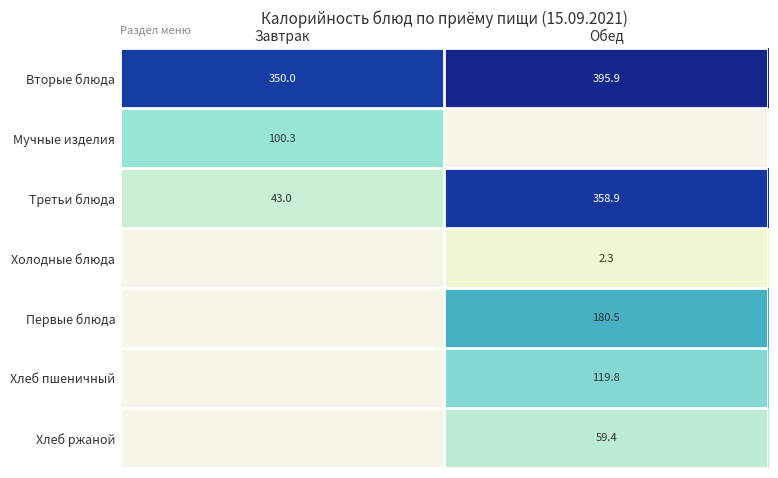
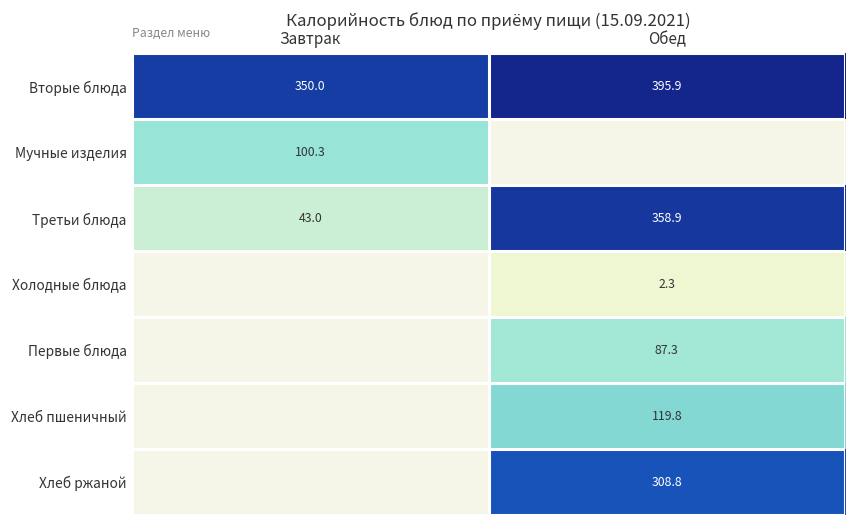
  {
    "Вторые блюда": {
      "Завтрак": 350.0,
      "Обед": 395.9
    },
    "Мучные изделия": {
      "Завтрак": 100.3
    },
    "Третьи блюда": {
      "Завтрак": 43.0,
      "Обед": 358.9
    },
    "Холодные блюда": {
      "Обед": 2.3
    },
    "Первые блюда": {
-     "Обед": 180.5
+     "Обед": 87.3
    },
    "Хлеб пшеничный": {
      "Обед": 119.8
    },
    "Хлеб ржаной": {
-     "Обед": 59.4
+     "Обед": 308.8
    }
  }
